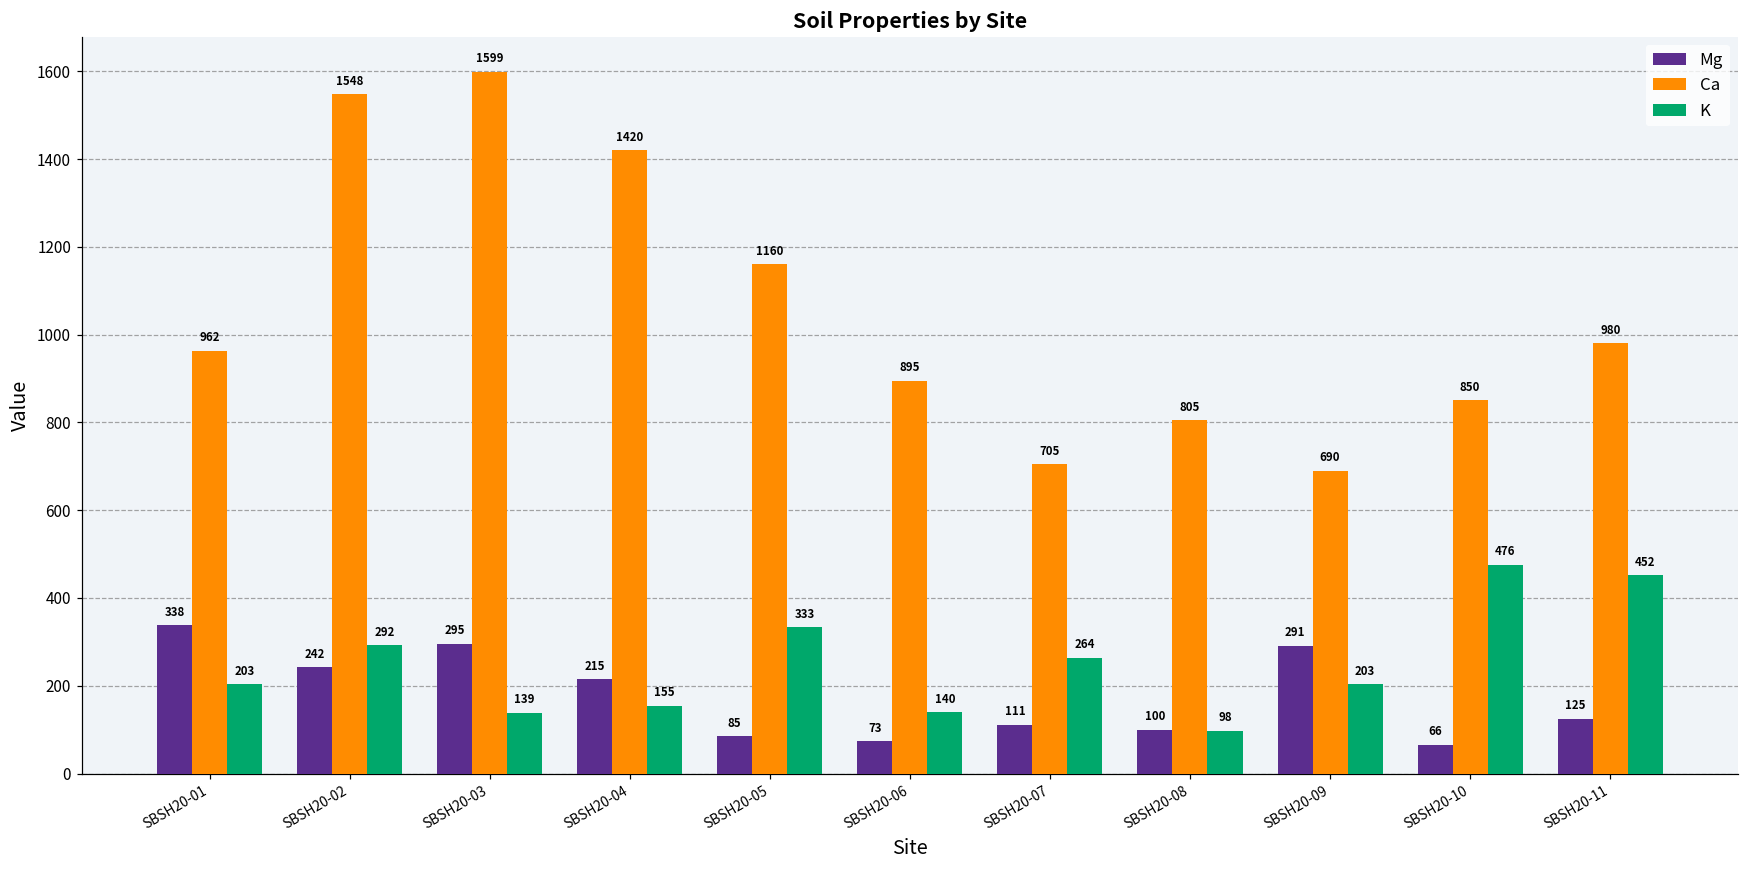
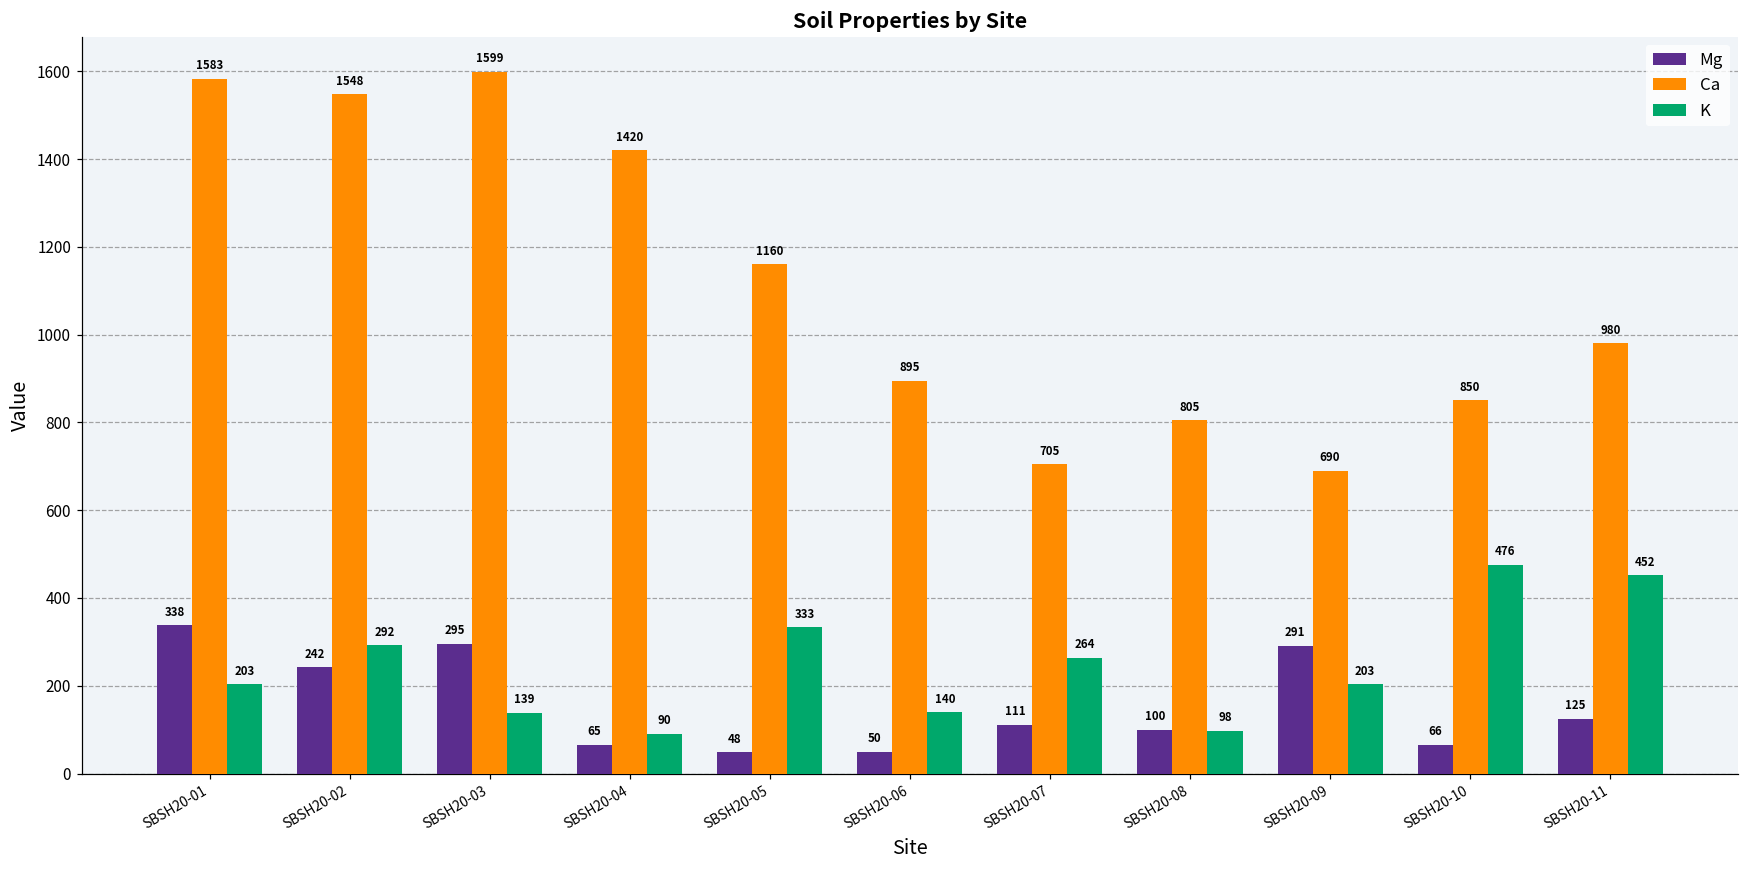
  {
    "Mg": {
      "SBSH20-01": 338,
      "SBSH20-02": 242,
      "SBSH20-03": 295,
-     "SBSH20-04": 215,
-     "SBSH20-05": 85,
-     "SBSH20-06": 73,
+     "SBSH20-04": 65,
+     "SBSH20-05": 48,
+     "SBSH20-06": 50,
      "SBSH20-07": 111,
      "SBSH20-08": 100,
      "SBSH20-09": 291,
      "SBSH20-10": 66,
      "SBSH20-11": 125
    },
    "Ca": {
-     "SBSH20-01": 962,
+     "SBSH20-01": 1583,
      "SBSH20-02": 1548,
      "SBSH20-03": 1599,
      "SBSH20-04": 1420,
      "SBSH20-05": 1160,
      "SBSH20-06": 895,
      "SBSH20-07": 705,
      "SBSH20-08": 805,
      "SBSH20-09": 690,
      "SBSH20-10": 850,
      "SBSH20-11": 980
    },
    "K": {
      "SBSH20-01": 203,
      "SBSH20-02": 292,
      "SBSH20-03": 139,
-     "SBSH20-04": 155,
+     "SBSH20-04": 90,
      "SBSH20-05": 333,
      "SBSH20-06": 140,
      "SBSH20-07": 264,
      "SBSH20-08": 98,
      "SBSH20-09": 203,
      "SBSH20-10": 476,
      "SBSH20-11": 452
    }
  }
